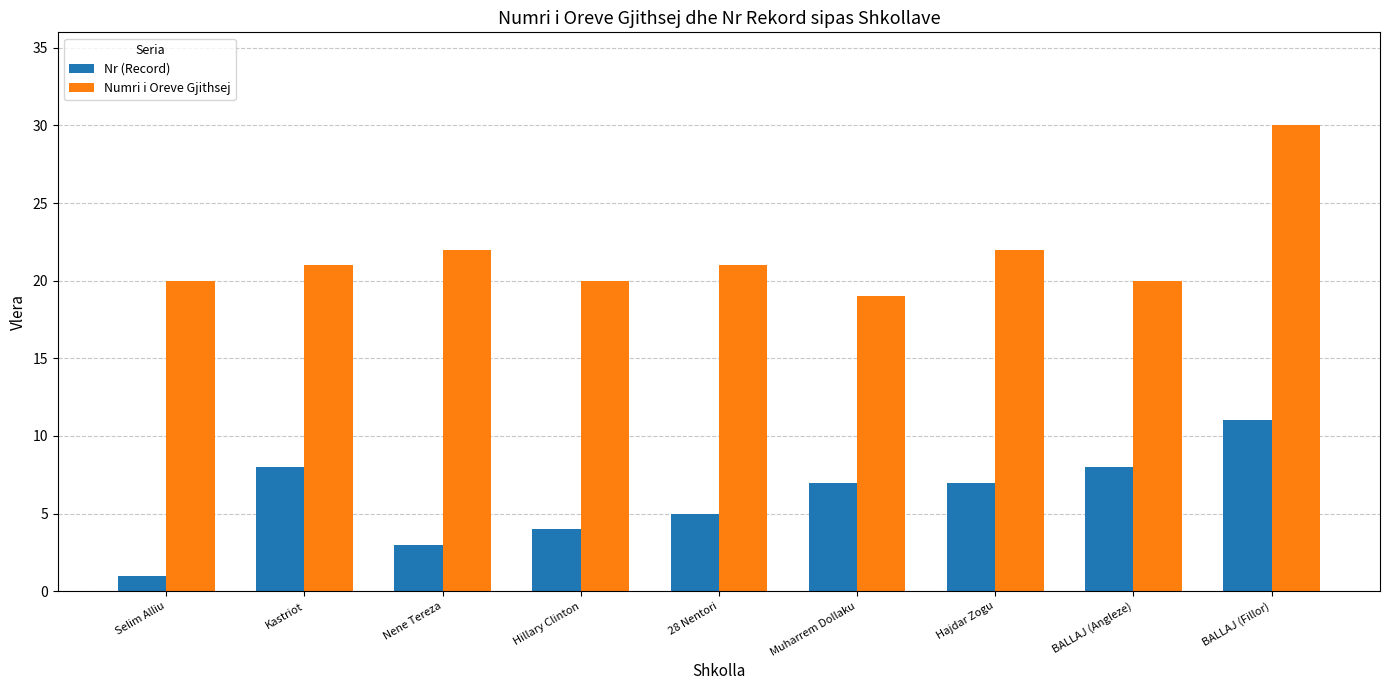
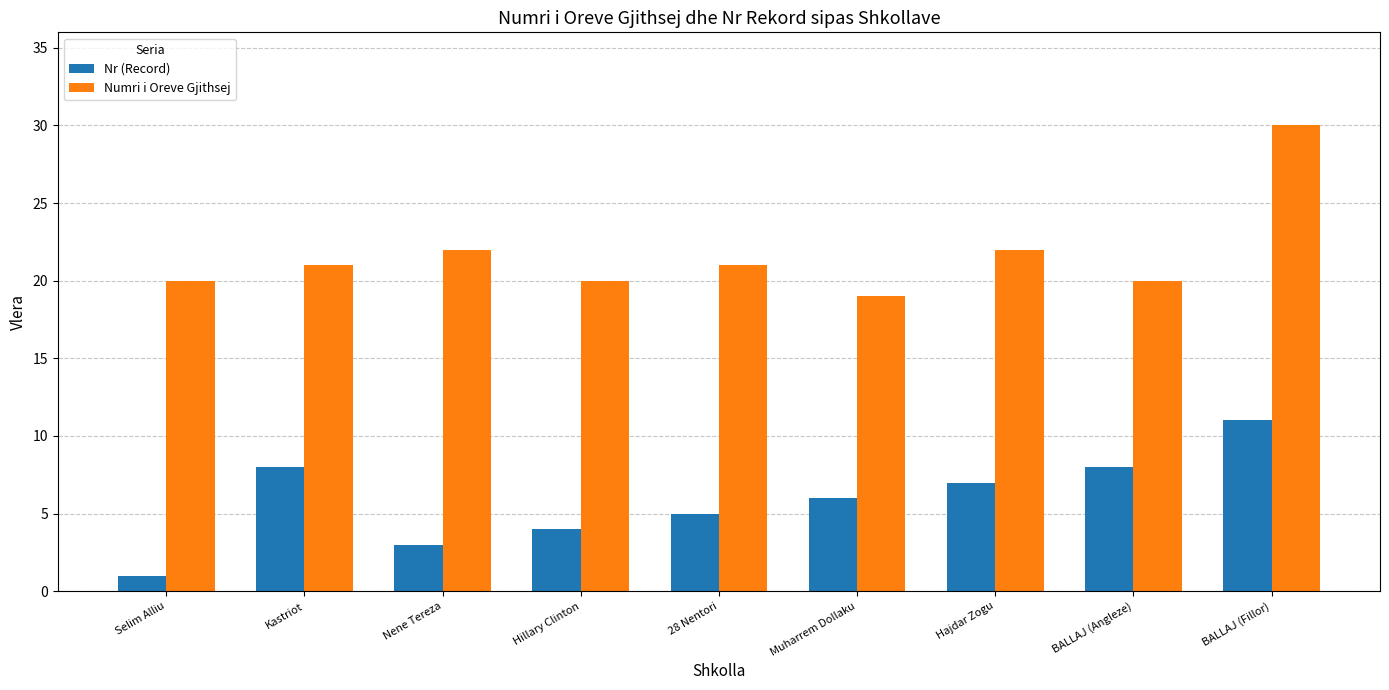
  {
    "Nr (Record)": {
      "Selim Alliu": 1,
      "Kastriot": 8,
      "Nene Tereza": 3,
      "Hillary Clinton": 4,
      "28 Nentori": 5,
-     "Muharrem Dollaku": 7,
+     "Muharrem Dollaku": 6,
      "Hajdar Zogu": 7,
      "BALLAJ (Angleze)": 8,
      "BALLAJ (Fillor)": 11
    },
    "Numri i Oreve Gjithsej": {
      "Selim Alliu": 20,
      "Kastriot": 21,
      "Nene Tereza": 22,
      "Hillary Clinton": 20,
      "28 Nentori": 21,
      "Muharrem Dollaku": 19,
      "Hajdar Zogu": 22,
      "BALLAJ (Angleze)": 20,
      "BALLAJ (Fillor)": 30
    }
  }
